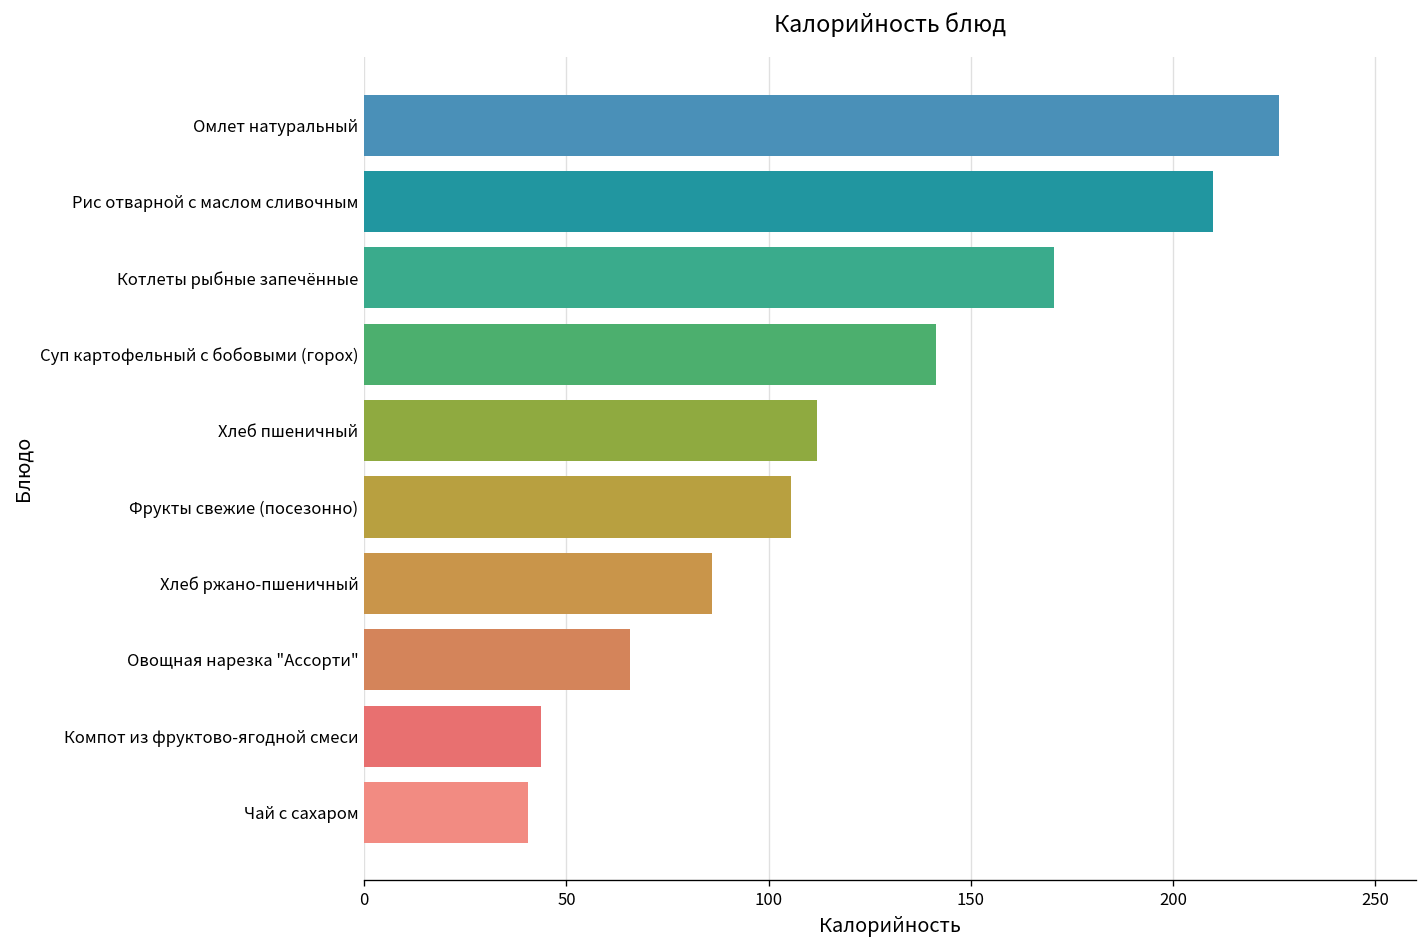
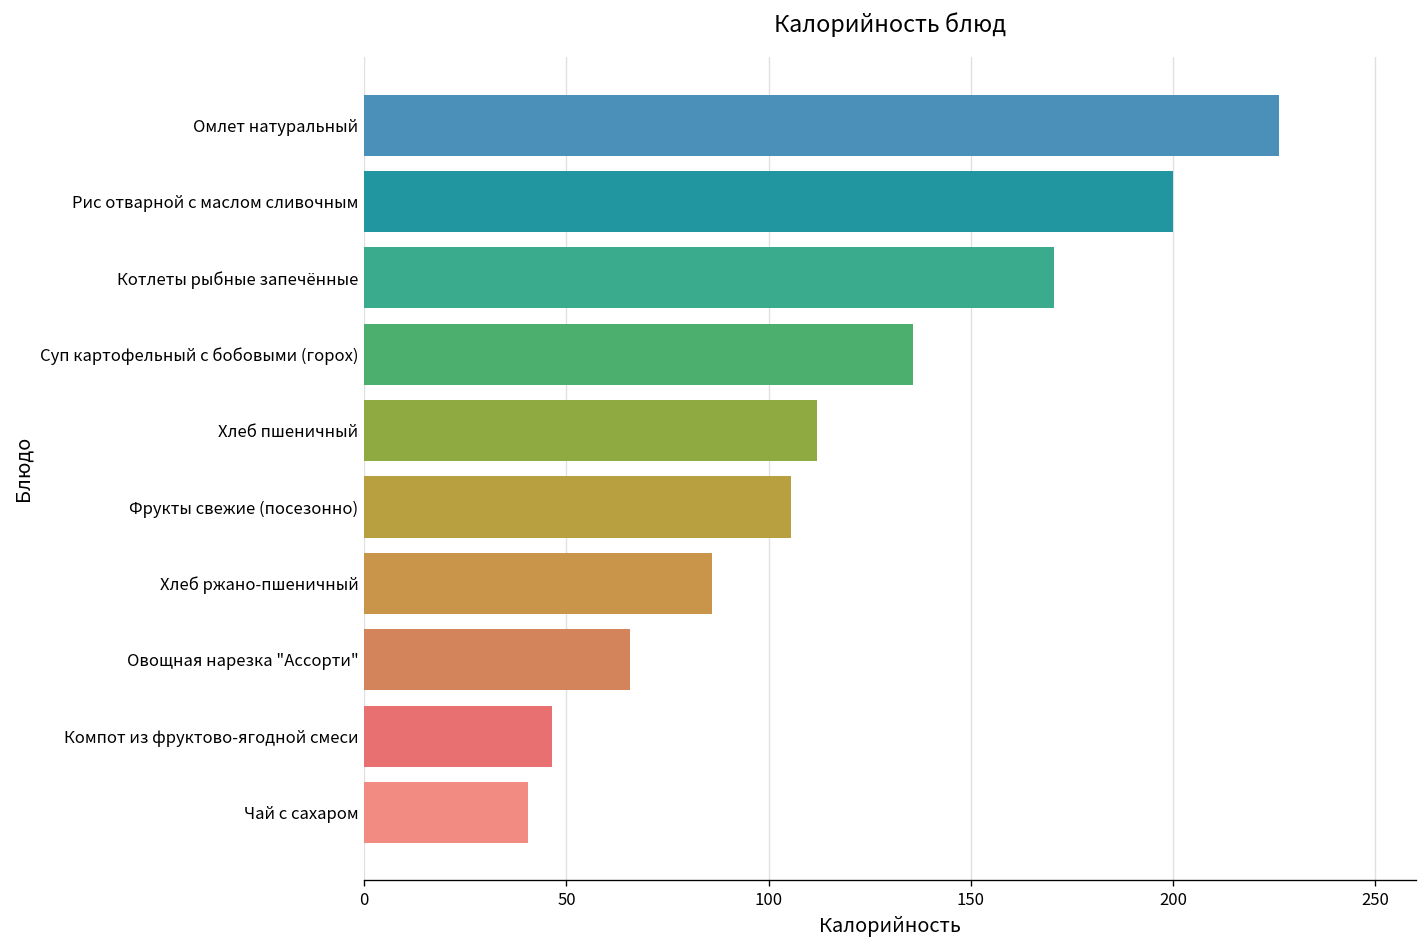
  {
    "Омлет натуральный": 226,
-   "Рис отварной с маслом сливочным": 210,
+   "Рис отварной с маслом сливочным": 200,
    "Котлеты рыбные запечённые": 170,
-   "Суп картофельный с бобовыми (горох)": 141,
+   "Суп картофельный с бобовыми (горох)": 136,
    "Хлеб пшеничный": 112,
    "Фрукты свежие (посезонно)": 106,
    "Хлеб ржано-пшеничный": 86,
    "Овощная нарезка \"Ассорти\"": 66,
-   "Компот из фруктово-ягодной смеси": 44,
+   "Компот из фруктово-ягодной смеси": 46,
    "Чай с сахаром": 41
  }
